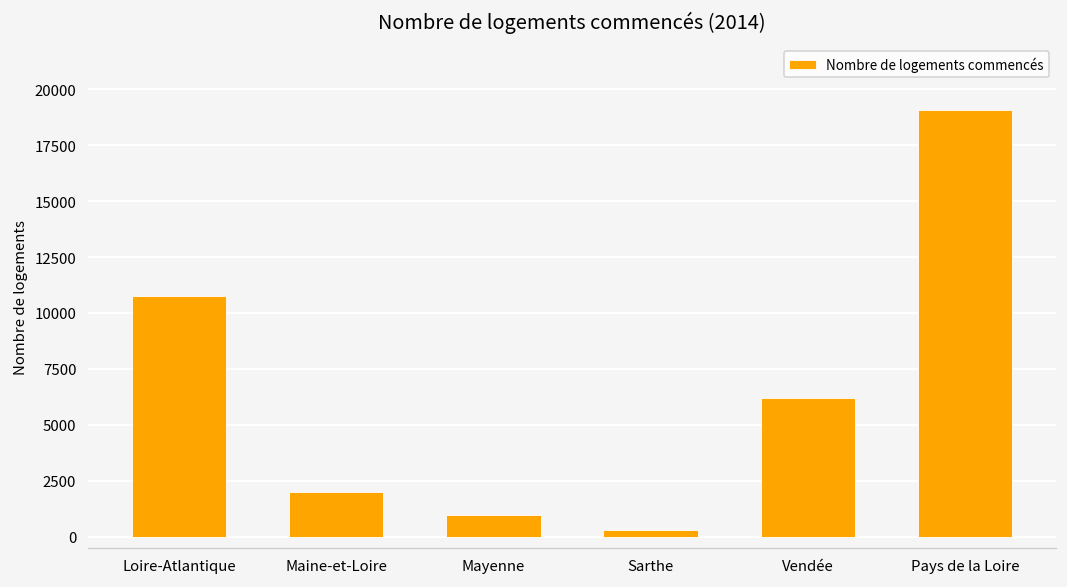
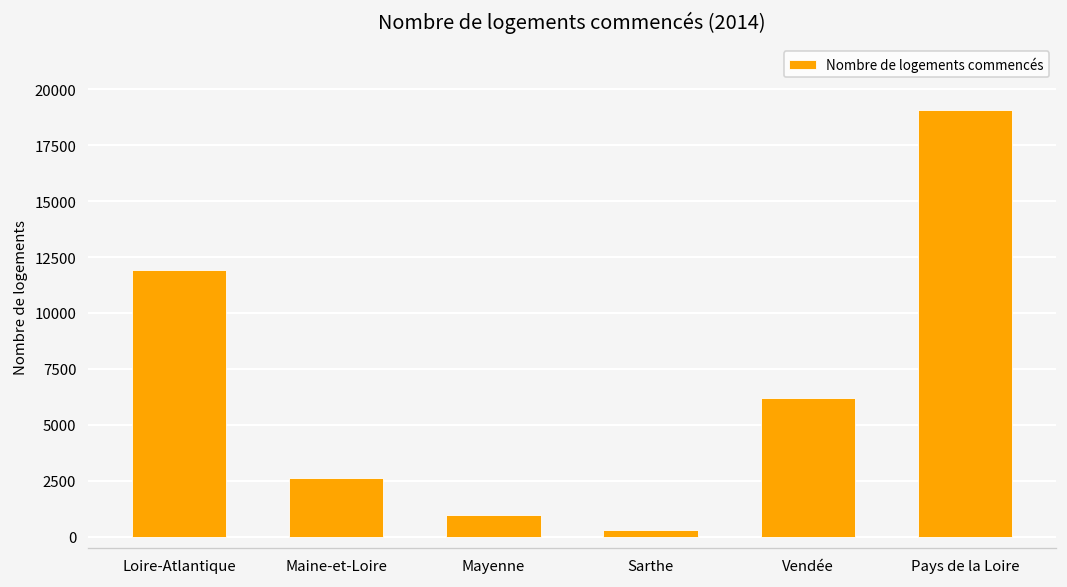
  {
-   "Loire-Atlantique": 10800,
-   "Maine-et-Loire": 2000,
+   "Loire-Atlantique": 11900,
+   "Maine-et-Loire": 2600,
    "Mayenne": 900,
    "Sarthe": 300,
    "Vendée": 6200,
    "Pays de la Loire": 19100
  }
